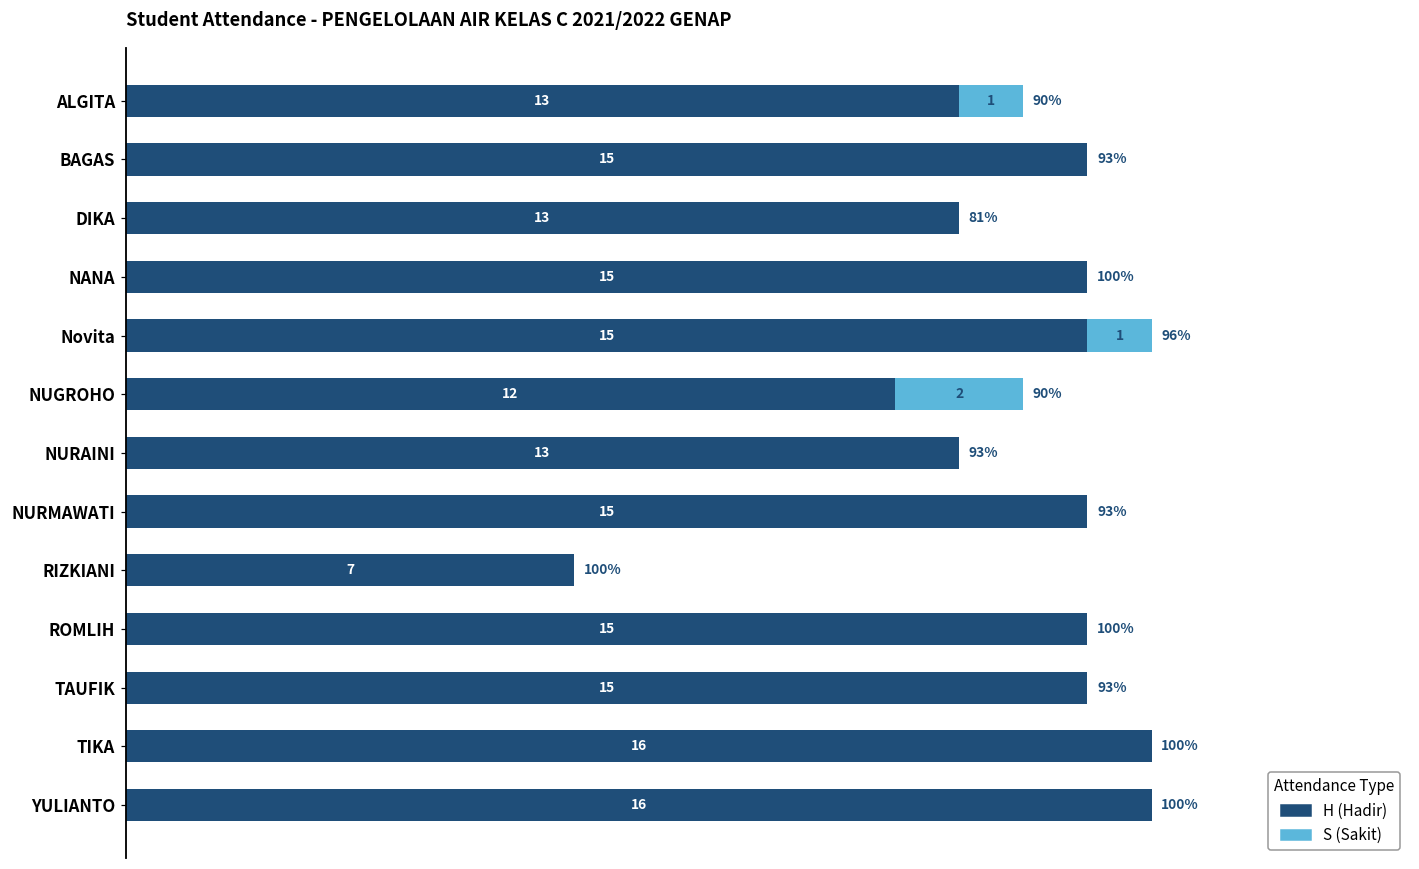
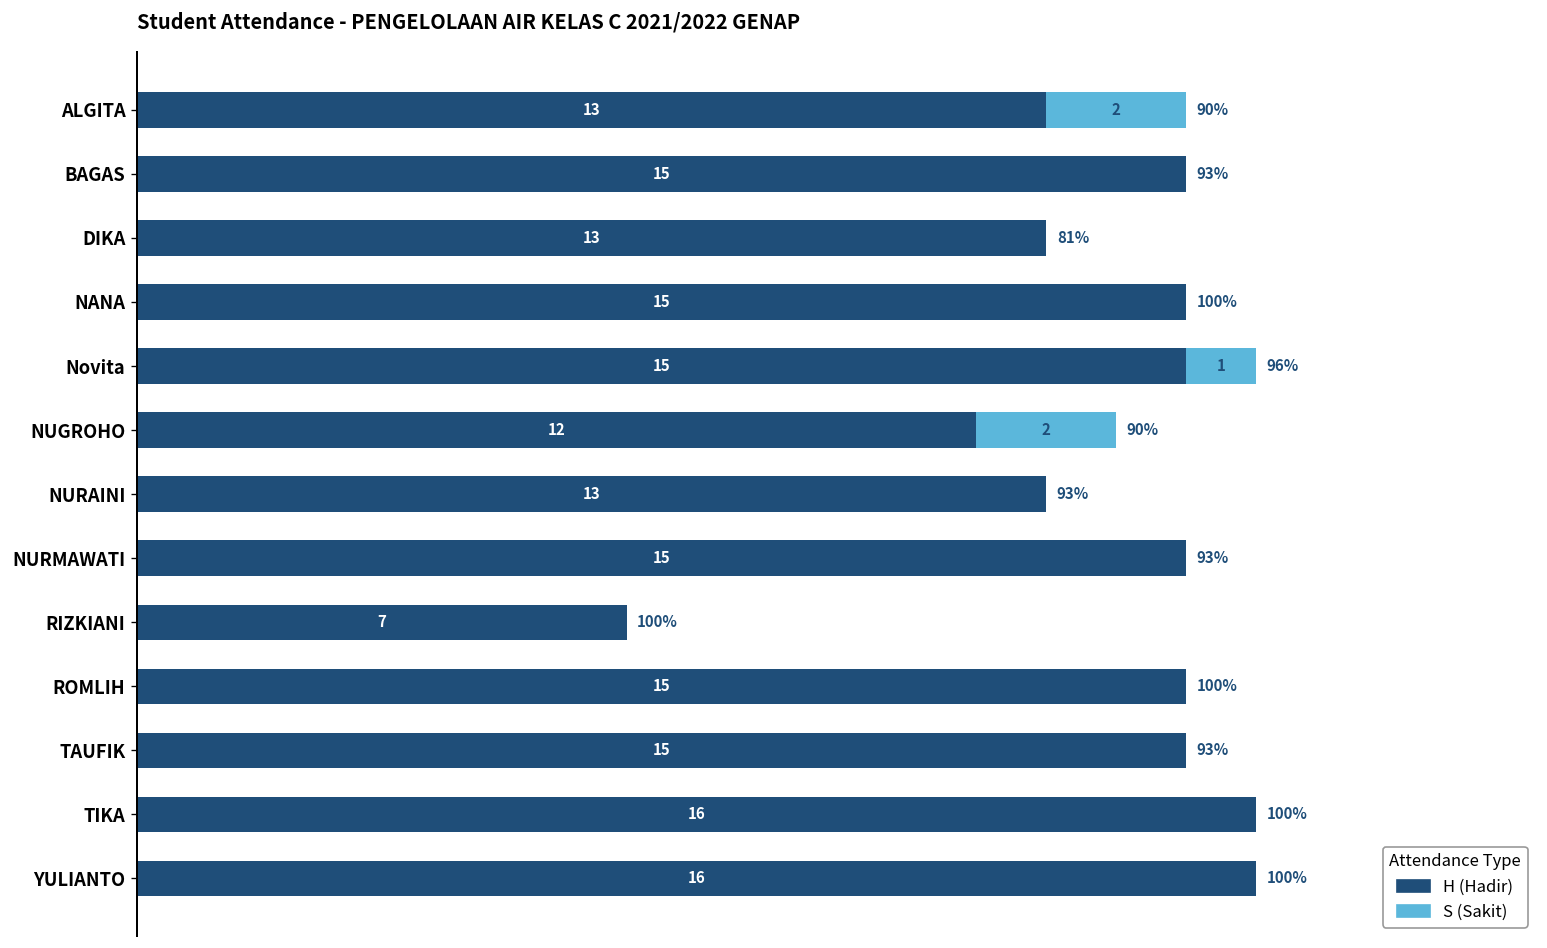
  {
    "H (Hadir)": {
      "ALGITA": 13,
      "BAGAS": 15,
      "DIKA": 13,
      "NANA": 15,
      "Novita": 15,
      "NUGROHO": 12,
      "NURAINI": 13,
      "NURMAWATI": 15,
      "RIZKIANI": 7,
      "ROMLIH": 15,
      "TAUFIK": 15,
      "TIKA": 16,
      "YULIANTO": 16
    },
    "S (Sakit)": {
-     "ALGITA": 1,
+     "ALGITA": 2,
      "Novita": 1,
      "NUGROHO": 2
    }
  }
